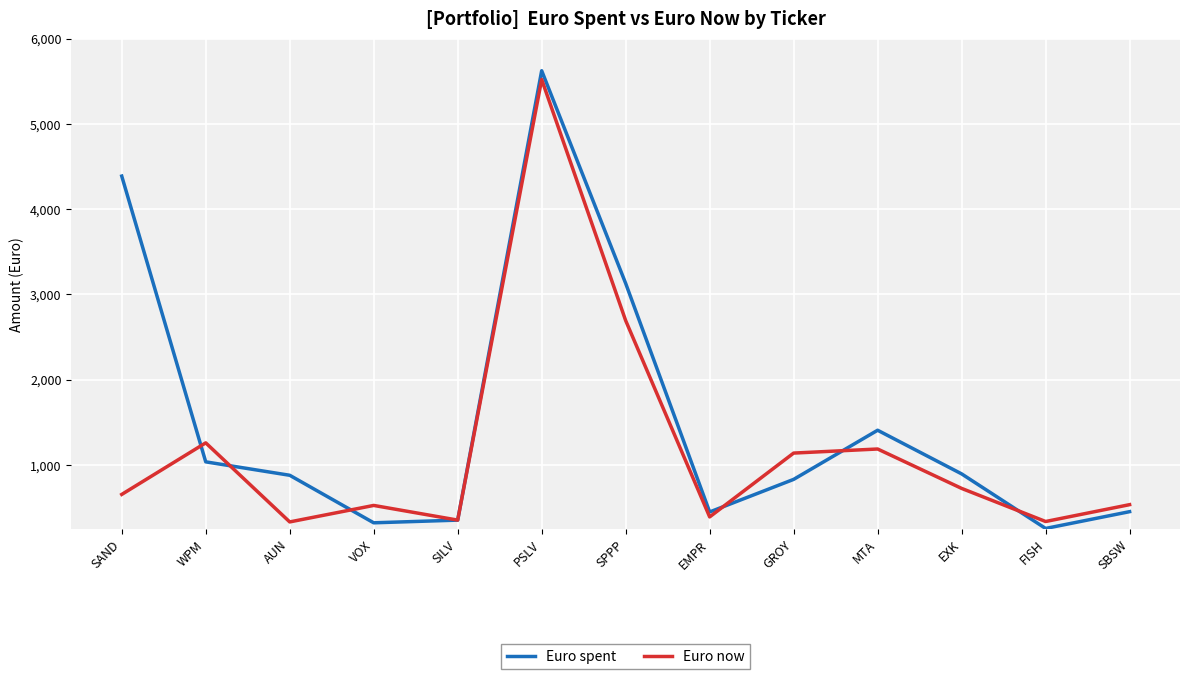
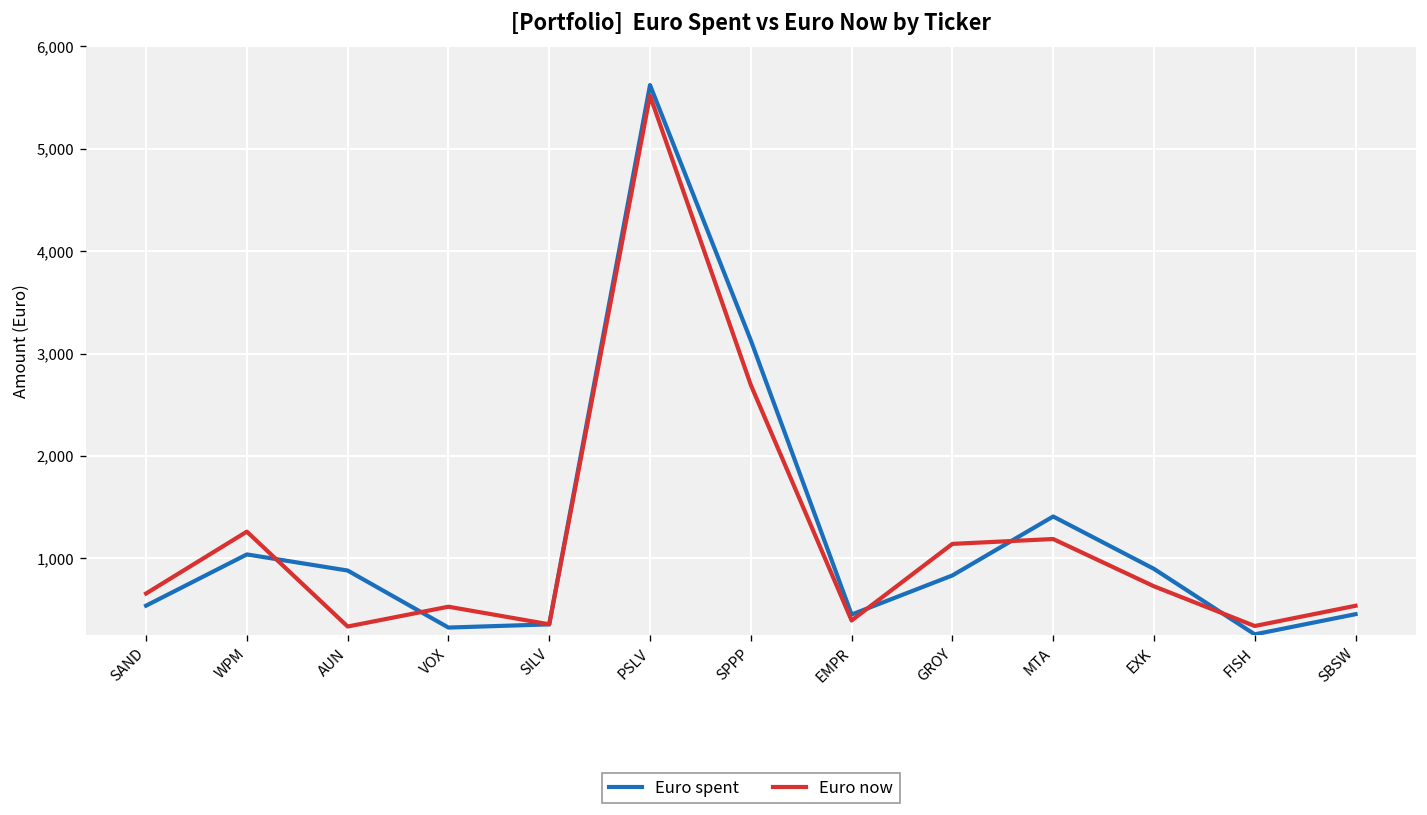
  {
    "Euro spent": {
-     "SAND": "4,400",
+     "SAND": "500",
      "WPM": "1,000",
      "AUN": "900",
      "VOX": "300",
      "PSLV": "5,600",
      "SPPP": "3,100",
      "EMPR": "500",
      "GROY": "800",
      "MTA": "1,400",
      "EXK": "900",
      "FISH": "300",
      "SBSW": "500"
    },
    "Euro now": {
      "SAND": "700",
      "WPM": "1,300",
      "AUN": "300",
      "VOX": "500",
      "PSLV": "5,500",
      "SPPP": "2,700",
      "EMPR": "400",
      "GROY": "1,100",
      "MTA": "1,200",
      "EXK": "700",
      "FISH": "300",
      "SBSW": "500"
    }
  }
